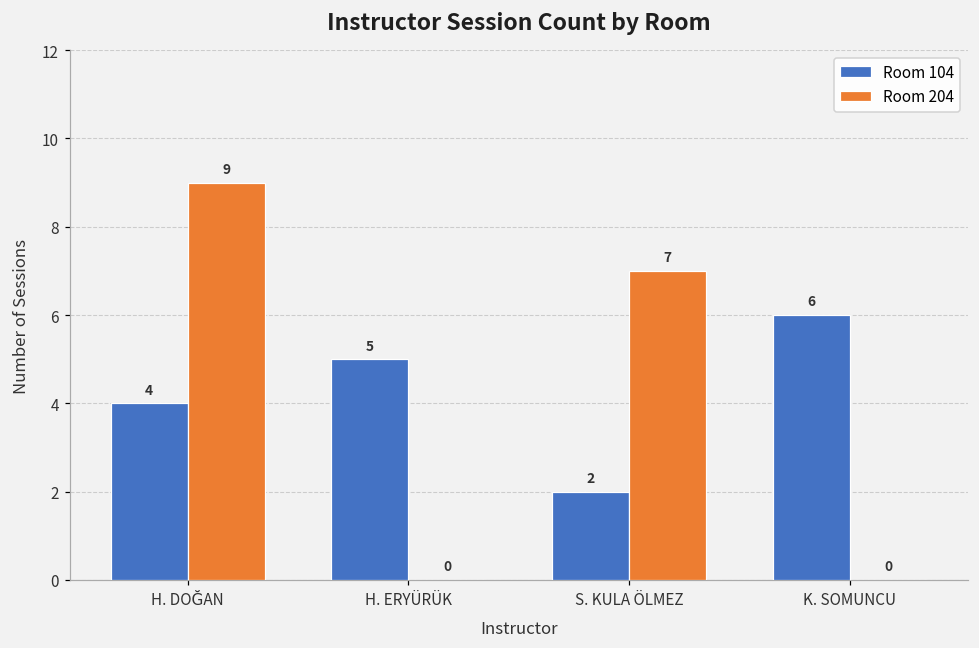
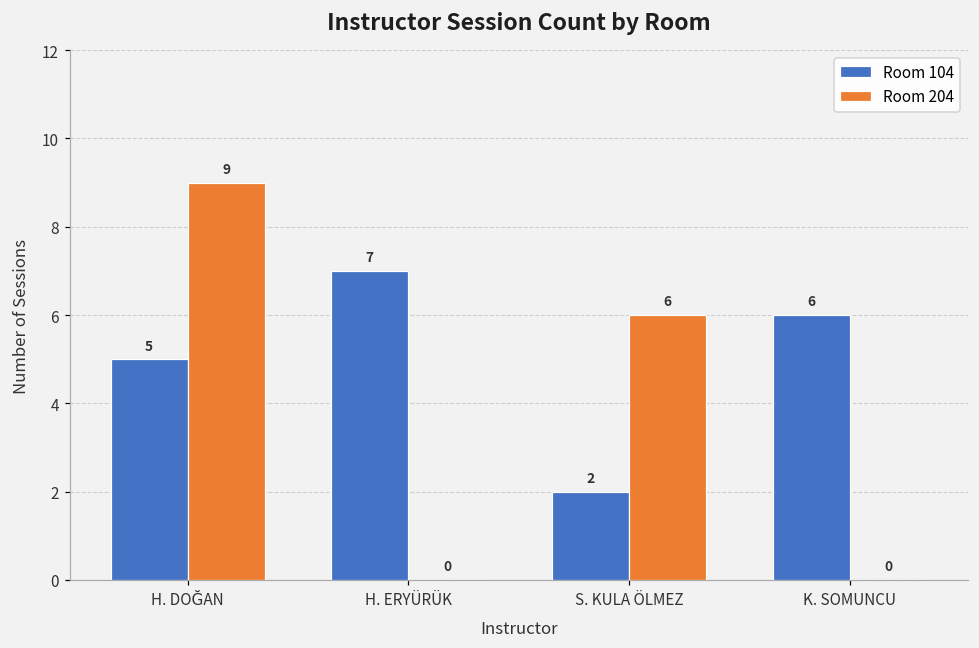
  {
    "Room 104": {
-     "H. DOĞAN": 4,
-     "H. ERYÜRÜK": 5,
+     "H. DOĞAN": 5,
+     "H. ERYÜRÜK": 7,
      "S. KULA ÖLMEZ": 2,
      "K. SOMUNCU": 6
    },
    "Room 204": {
      "H. DOĞAN": 9,
      "H. ERYÜRÜK": 0,
-     "S. KULA ÖLMEZ": 7,
+     "S. KULA ÖLMEZ": 6,
      "K. SOMUNCU": 0
    }
  }
